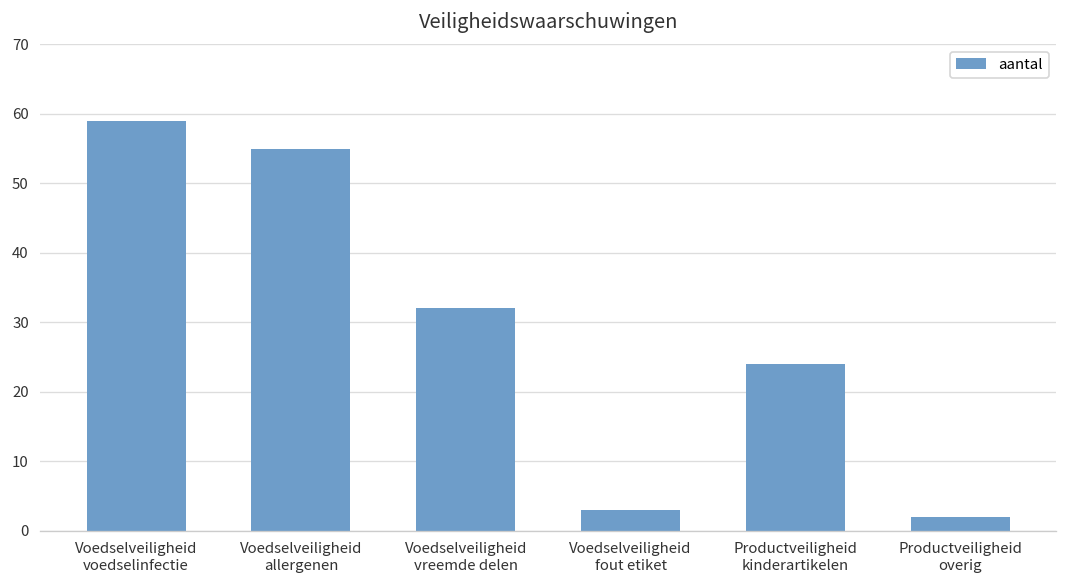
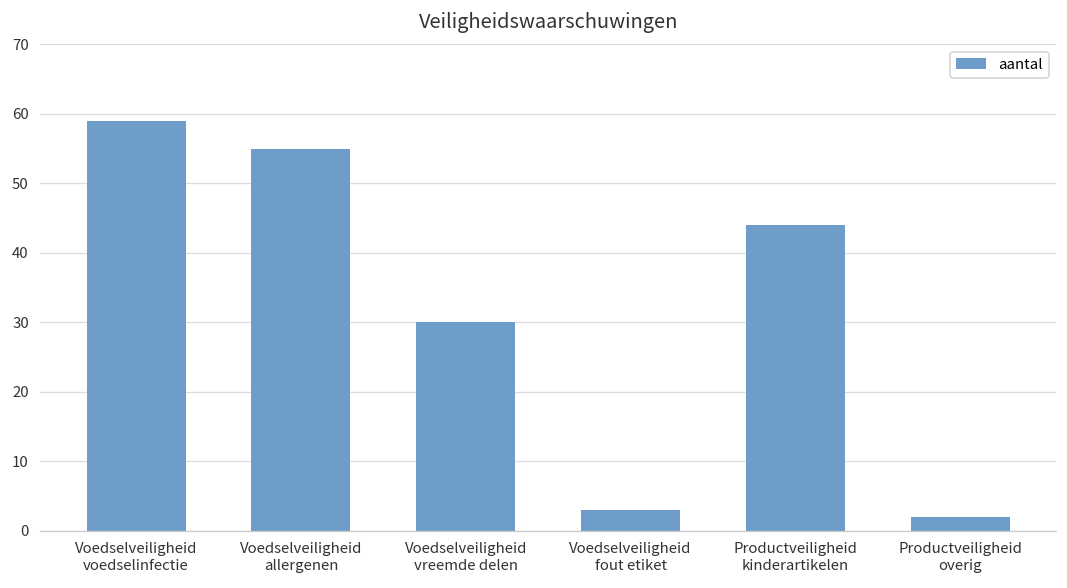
  {
    "Voedselveiligheid voedselinfectie": 59,
    "Voedselveiligheid allergenen": 55,
-   "Voedselveiligheid vreemde delen": 32,
+   "Voedselveiligheid vreemde delen": 30,
    "Voedselveiligheid fout etiket": 3,
-   "Productveiligheid kinderartikelen": 24,
+   "Productveiligheid kinderartikelen": 44,
    "Productveiligheid overig": 2
  }
